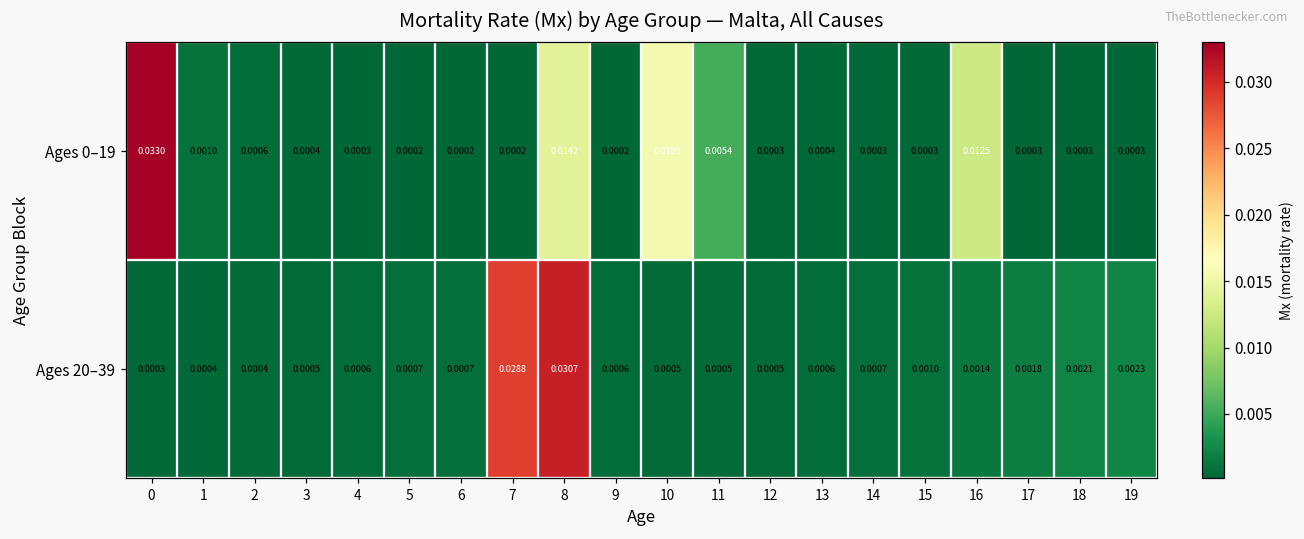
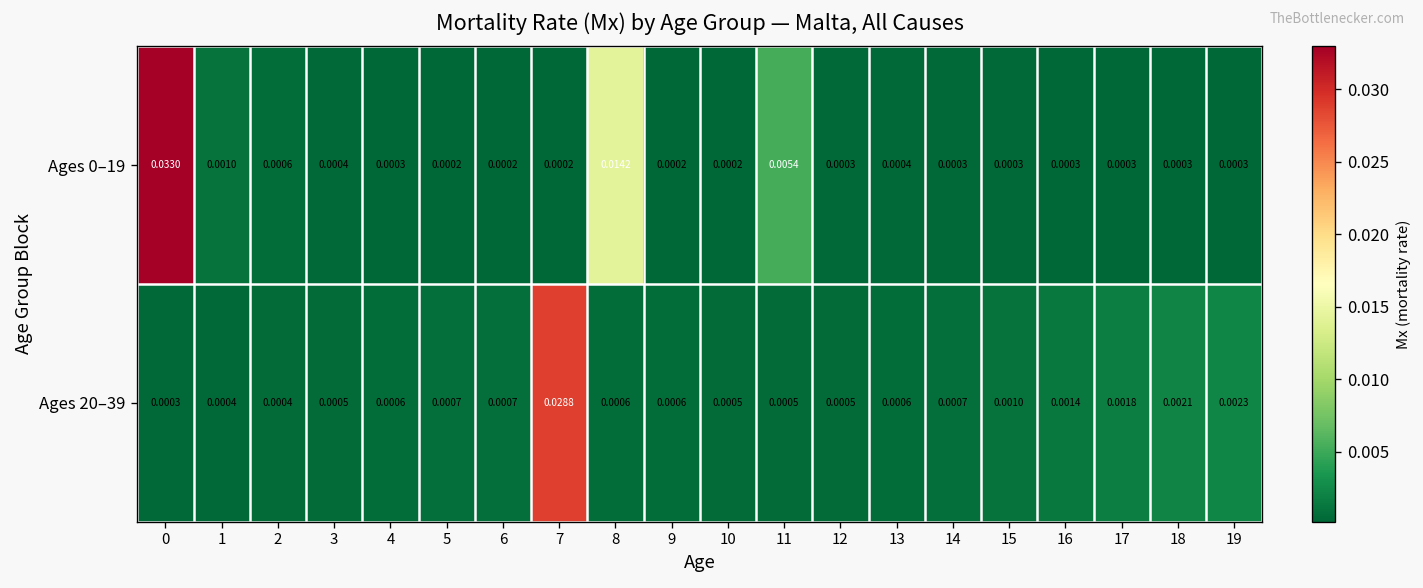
  {
    "Ages 0–19": {
      "0": 0.0330,
      "1": 0.0010,
      "2": 0.0006,
      "3": 0.0004,
      "4": 0.0003,
      "5": 0.0002,
      "6": 0.0002,
      "7": 0.0002,
      "8": 0.0142,
      "9": 0.0002,
-     "10": 0.0155,
+     "10": 0.0002,
      "11": 0.0054,
      "12": 0.0003,
      "13": 0.0004,
      "14": 0.0003,
      "15": 0.0003,
-     "16": 0.0125,
+     "16": 0.0003,
      "17": 0.0003,
      "18": 0.0003,
      "19": 0.0003
    },
    "Ages 20–39": {
      "0": 0.0003,
      "1": 0.0004,
      "2": 0.0004,
      "3": 0.0005,
      "4": 0.0006,
      "5": 0.0007,
      "6": 0.0007,
      "7": 0.0288,
-     "8": 0.0307,
+     "8": 0.0006,
      "9": 0.0006,
      "10": 0.0005,
      "11": 0.0005,
      "12": 0.0005,
      "13": 0.0006,
      "14": 0.0007,
      "15": 0.0010,
      "16": 0.0014,
      "17": 0.0018,
      "18": 0.0021,
      "19": 0.0023
    }
  }
